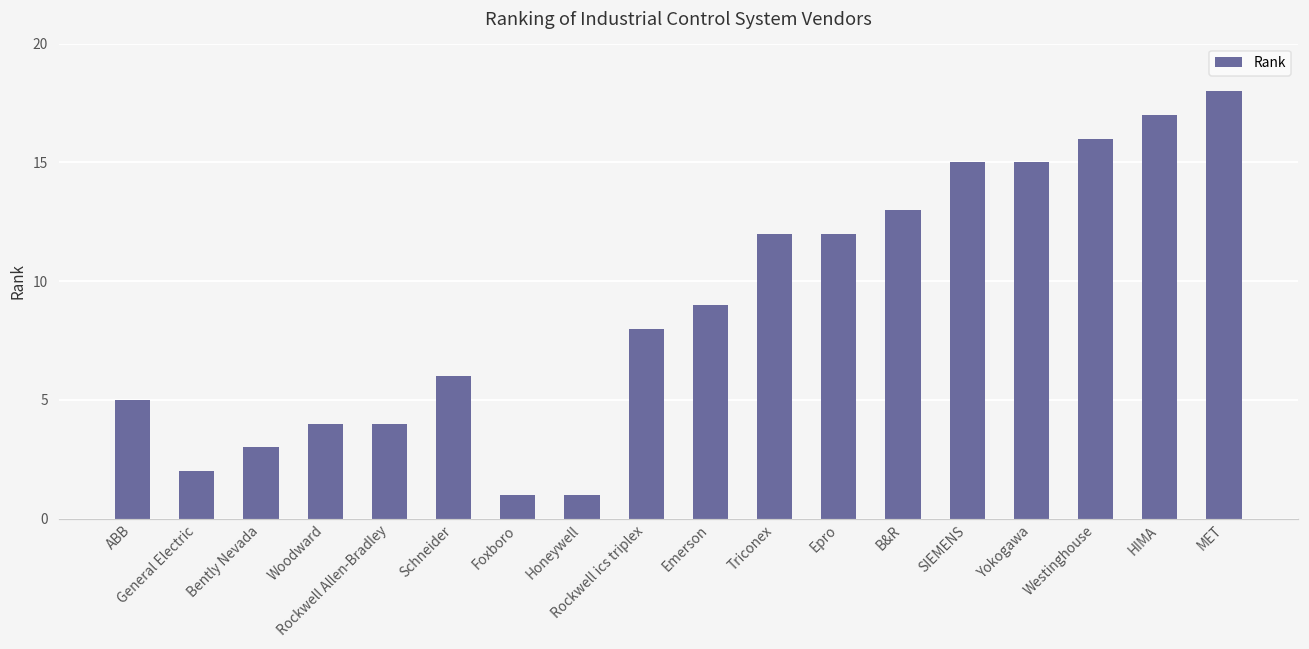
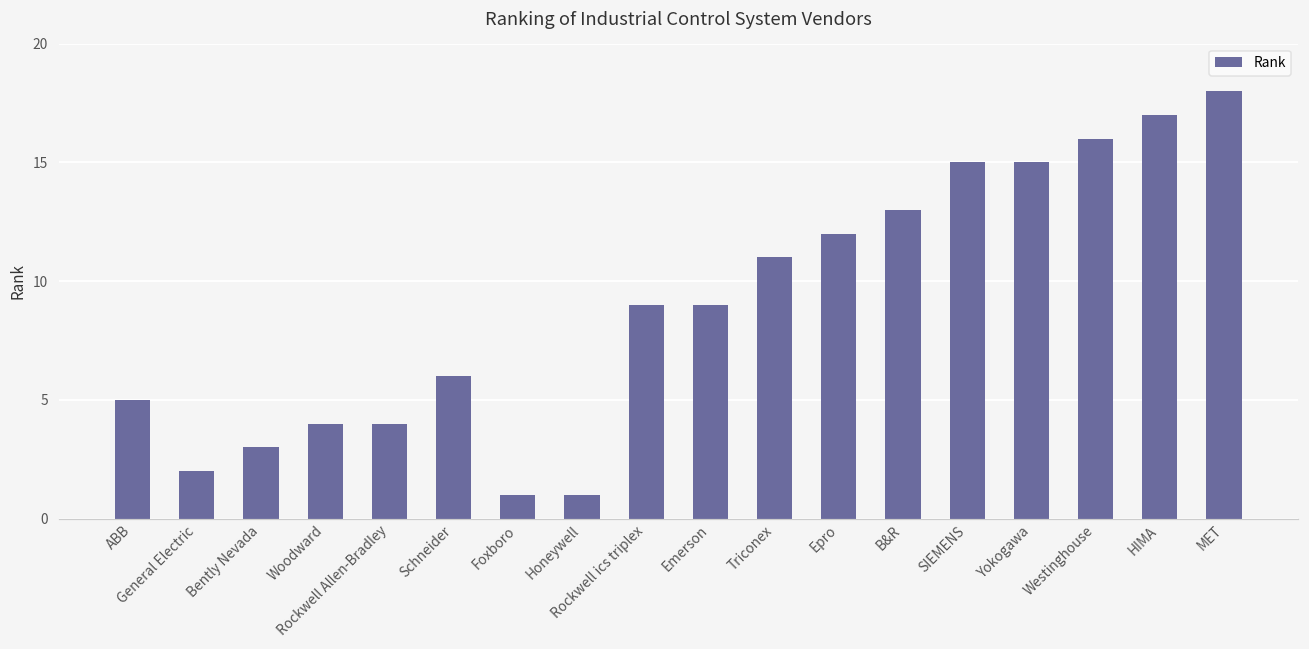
  {
    "ABB": 5,
    "General Electric": 2,
    "Bently Nevada": 3,
    "Woodward": 4,
    "Rockwell Allen-Bradley": 4,
    "Schneider": 6,
    "Foxboro": 1,
    "Honeywell": 1,
-   "Rockwell ics triplex": 8,
+   "Rockwell ics triplex": 9,
    "Emerson": 9,
-   "Triconex": 12,
+   "Triconex": 11,
    "Epro": 12,
    "B&R": 13,
    "SIEMENS": 15,
    "Yokogawa": 15,
    "Westinghouse": 16,
    "HIMA": 17,
    "MET": 18
  }
